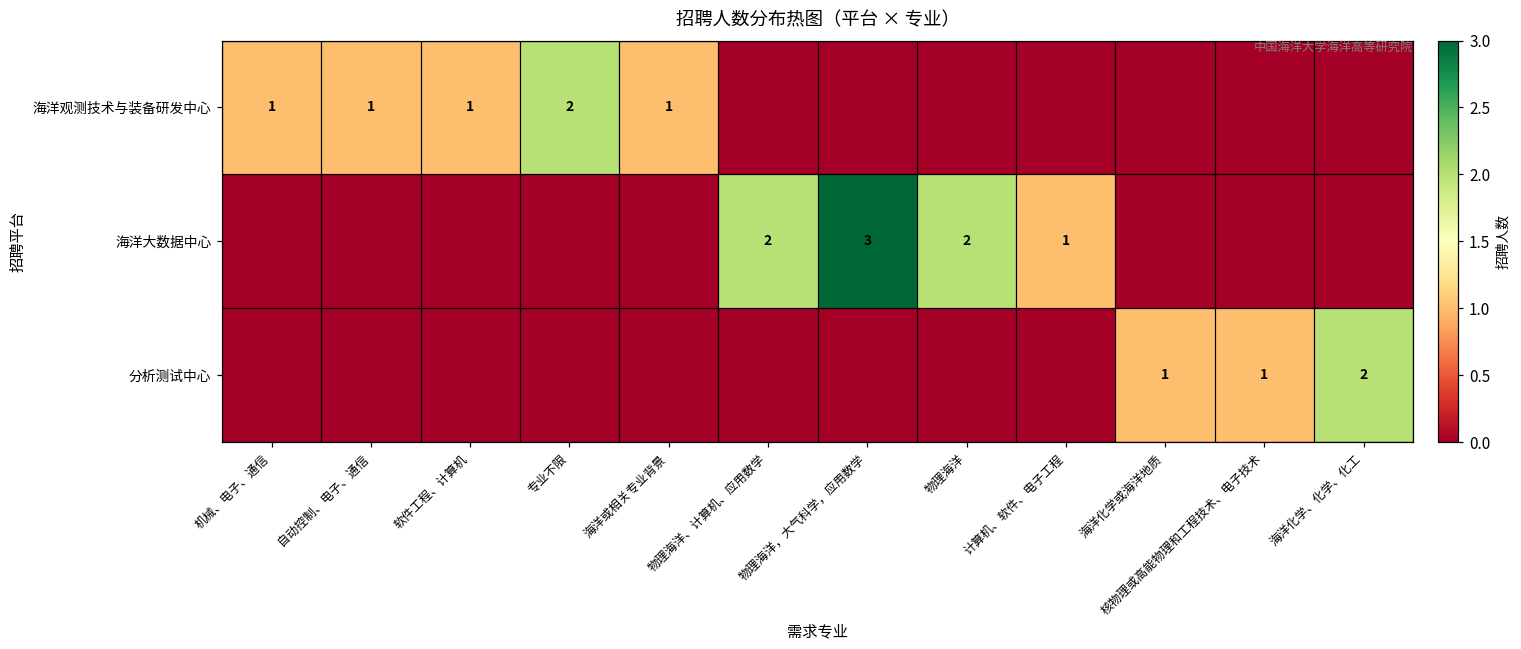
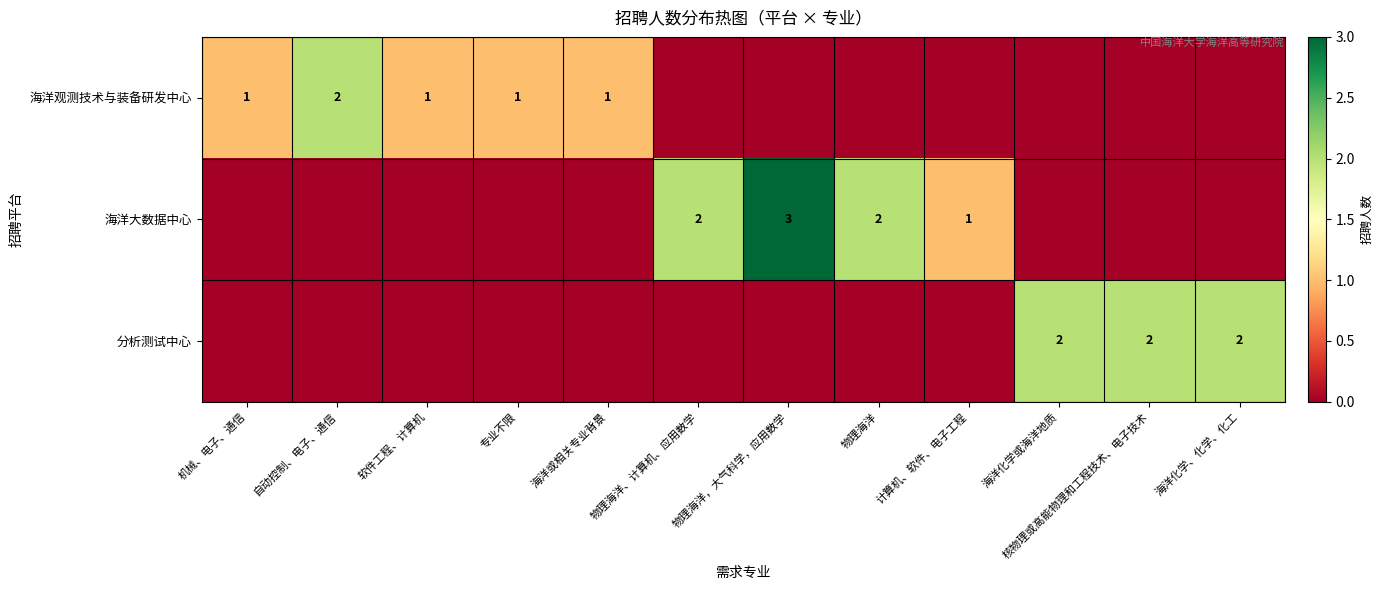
  {
    "海洋观测技术与装备研发中心": {
      "机械、电子、通信": 1,
-     "自动控制、电子、通信": 1,
+     "自动控制、电子、通信": 2,
      "软件工程、计算机": 1,
-     "专业不限": 2,
+     "专业不限": 1,
      "海洋或相关专业背景": 1
    },
    "海洋大数据中心": {
      "物理海洋、计算机、应用数学": 2,
      "物理海洋，大气科学，应用数学": 3,
      "物理海洋": 2,
      "计算机、软件、电子工程": 1
    },
    "分析测试中心": {
-     "海洋化学或海洋地质": 1,
-     "核物理或高能物理和工程技术、电子技术": 1,
+     "海洋化学或海洋地质": 2,
+     "核物理或高能物理和工程技术、电子技术": 2,
      "海洋化学、化学、化工": 2
    }
  }
